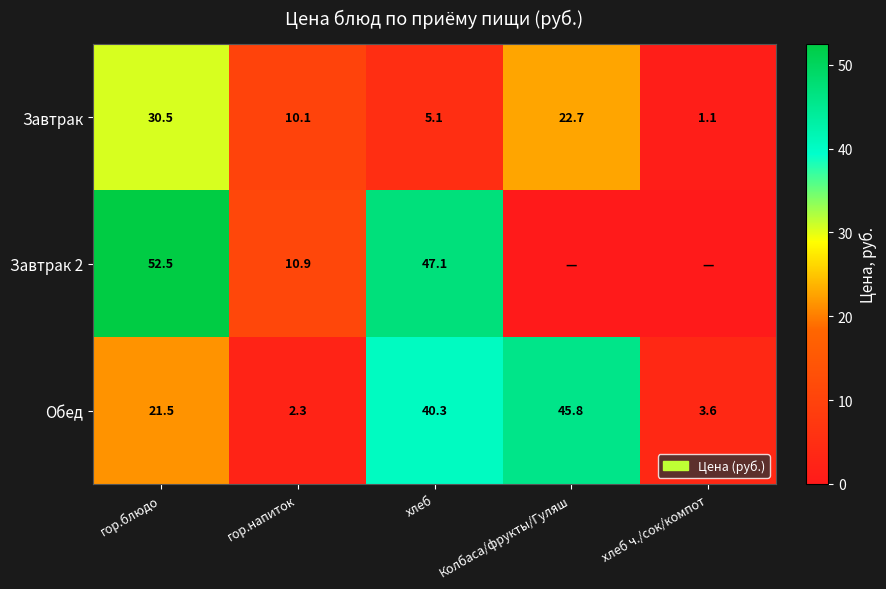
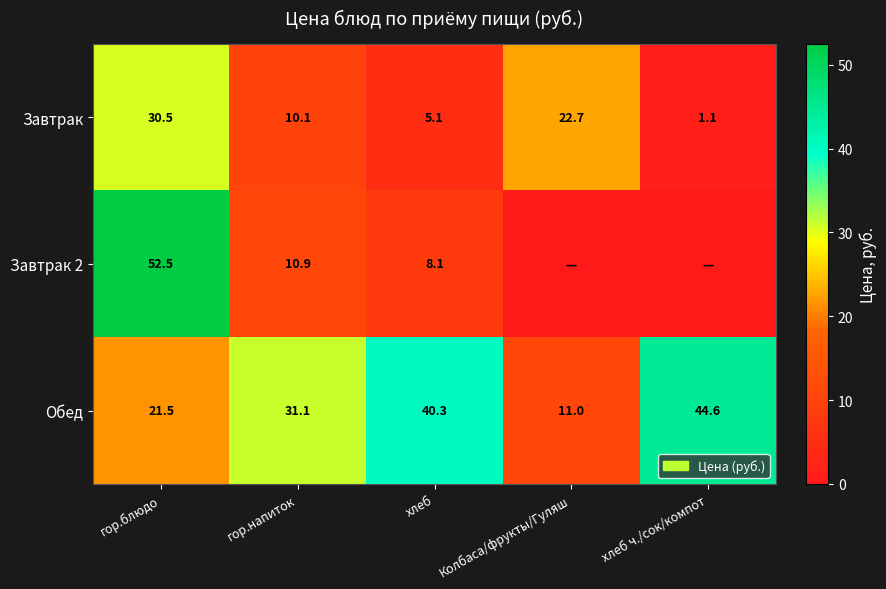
  {
    "Завтрак": {
      "гор.блюдо": 30.5,
      "гор.напиток": 10.1,
      "хлеб": 5.1,
      "Колбаса/фрукты/Гуляш": 22.7,
      "хлеб ч./сок/компот": 1.1
    },
    "Завтрак 2": {
      "гор.блюдо": 52.5,
      "гор.напиток": 10.9,
-     "хлеб": 47.1
+     "хлеб": 8.1
    },
    "Обед": {
      "гор.блюдо": 21.5,
-     "гор.напиток": 2.3,
+     "гор.напиток": 31.1,
      "хлеб": 40.3,
-     "Колбаса/фрукты/Гуляш": 45.8,
-     "хлеб ч./сок/компот": 3.6
+     "Колбаса/фрукты/Гуляш": 11.0,
+     "хлеб ч./сок/компот": 44.6
    }
  }
